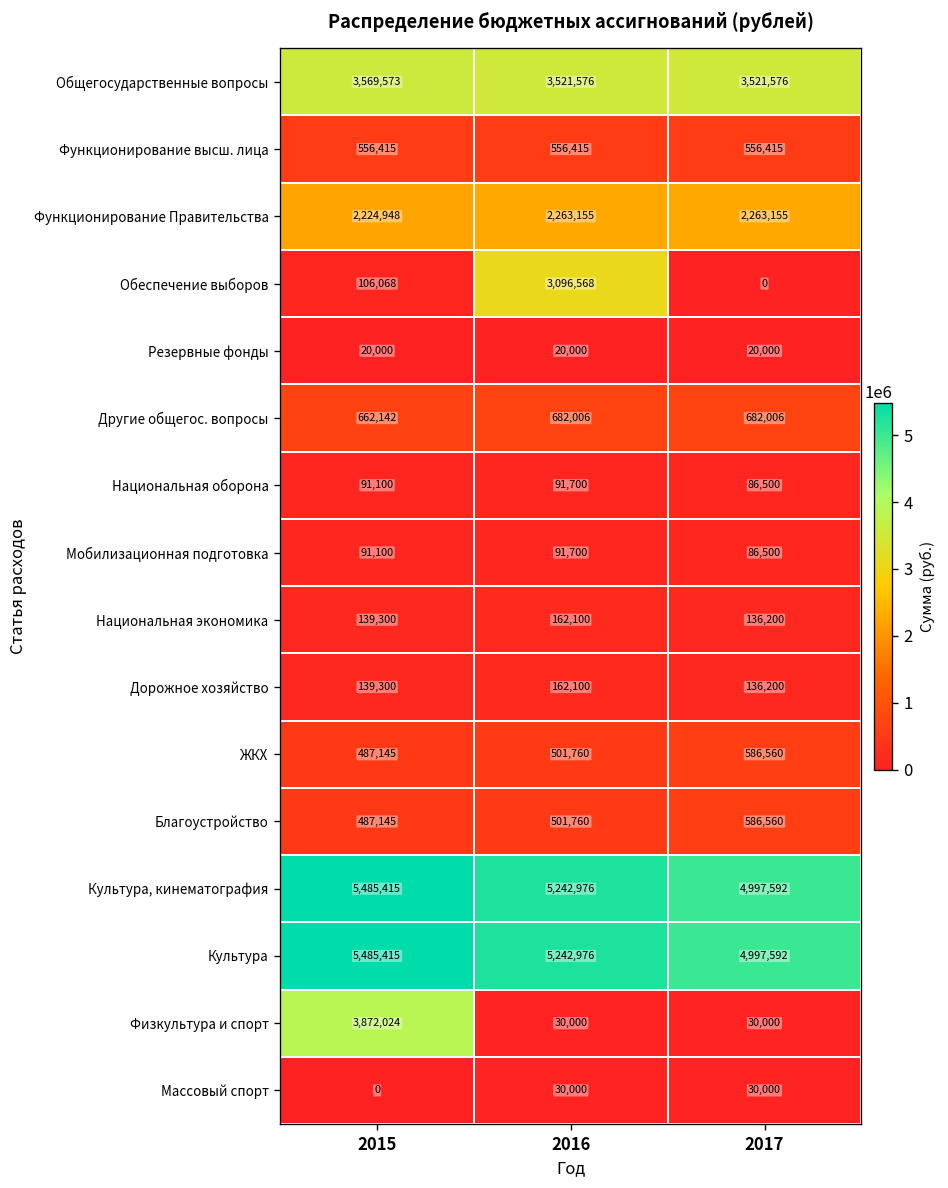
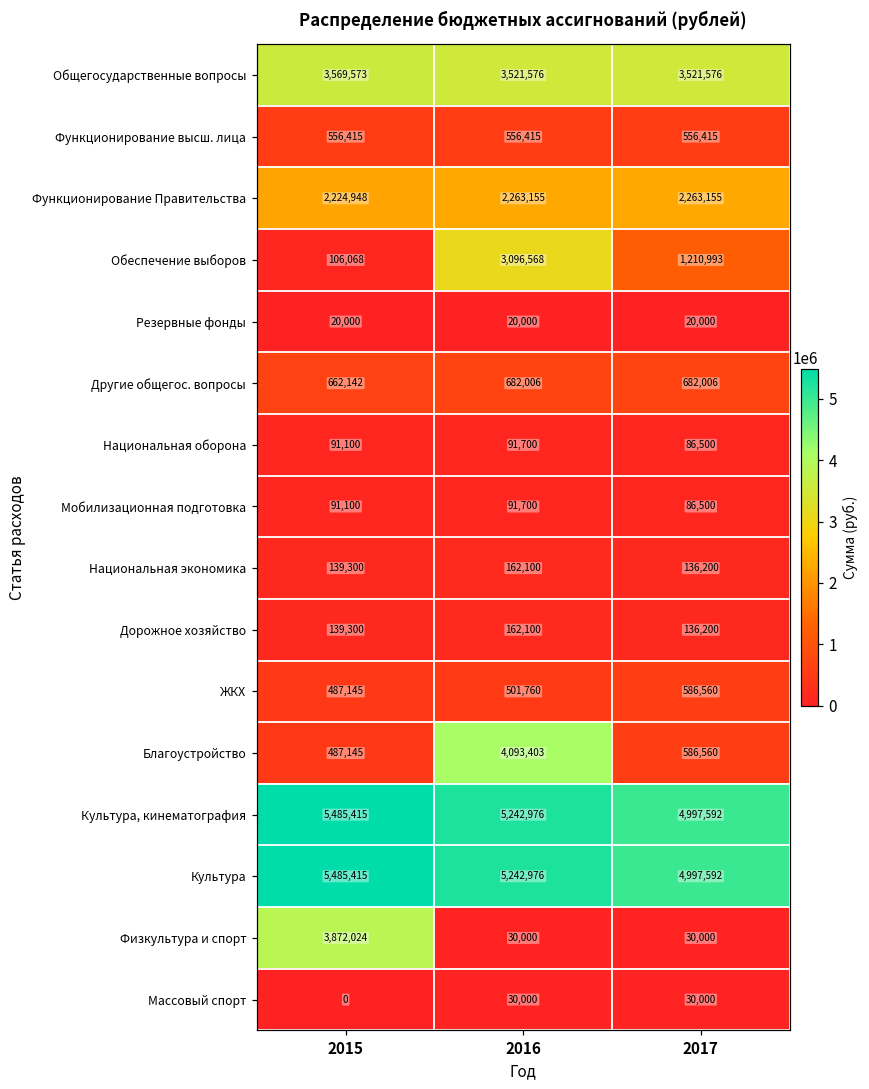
  {
    "Обеспечение выборов": {
-     "2017": "0"
+     "2017": "1,210,993"
    },
    "Благоустройство": {
-     "2016": "501,760"
+     "2016": "4,093,403"
    }
  }
